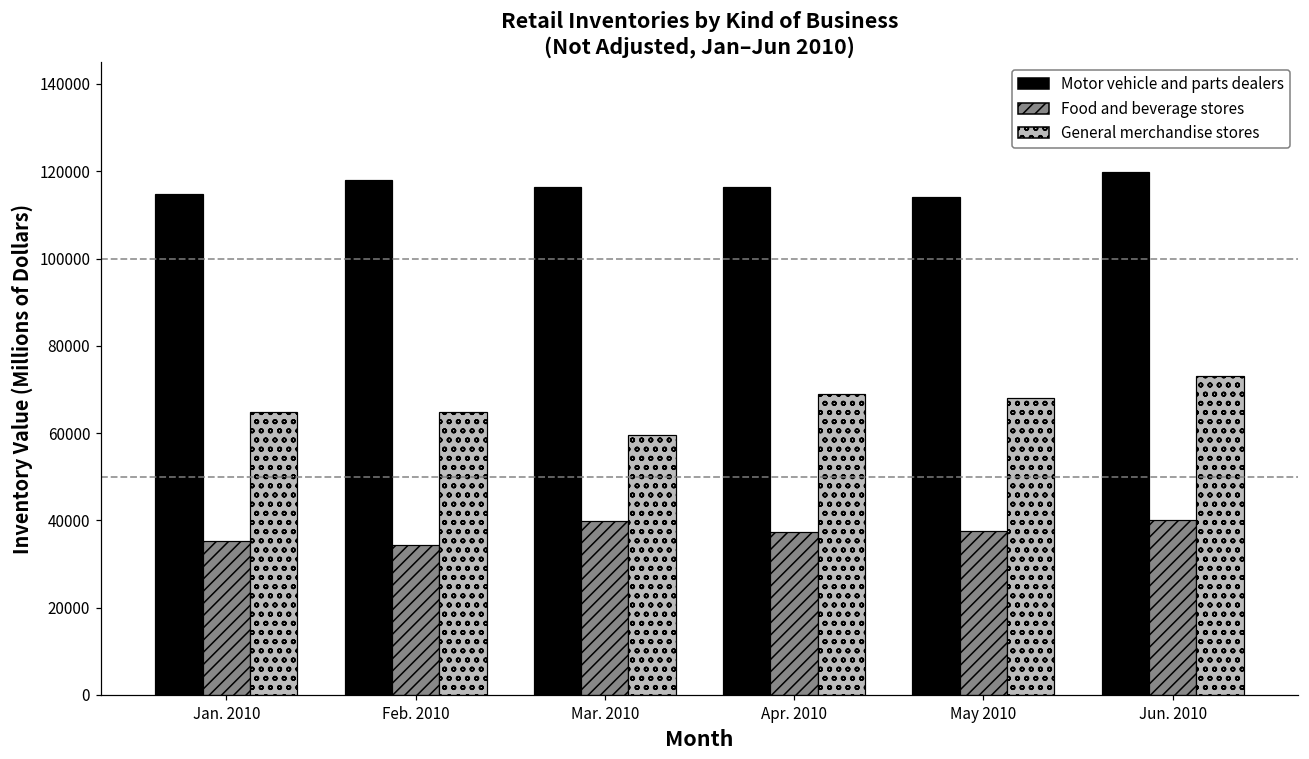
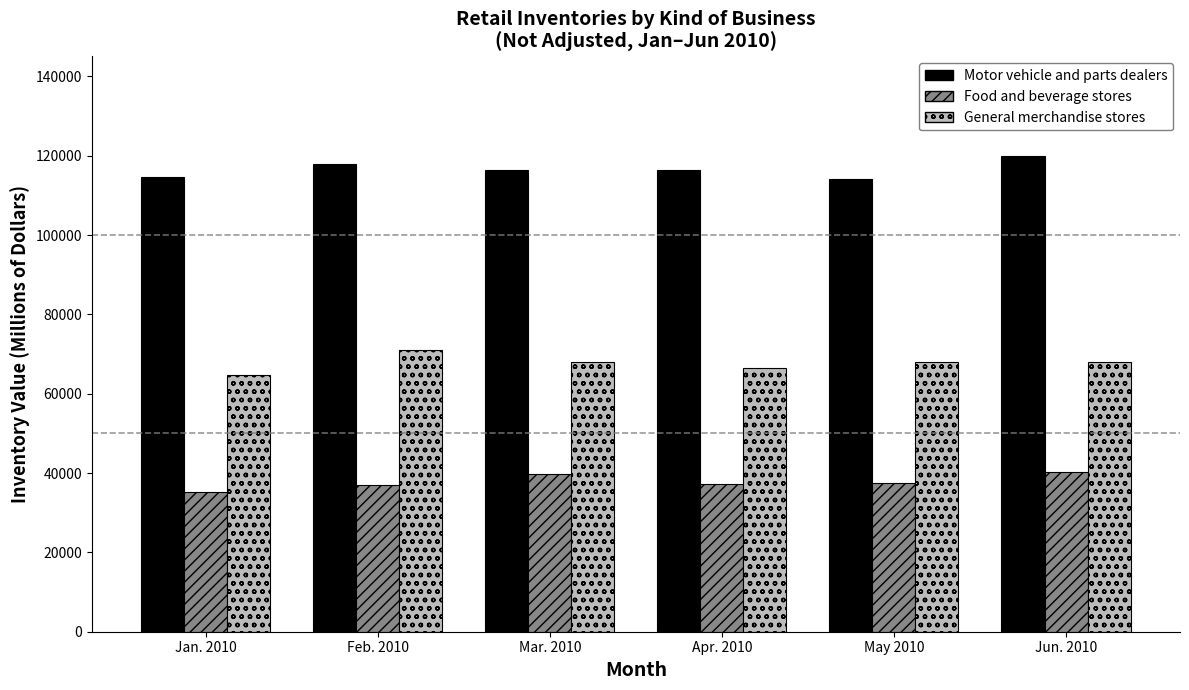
  {
    "Motor vehicle and parts dealers": {
      "Jan. 2010": 115000,
      "Feb. 2010": 118000,
      "Mar. 2010": 116000,
      "Apr. 2010": 116000,
      "May 2010": 114000,
      "Jun. 2010": 120000
    },
    "Food and beverage stores": {
      "Jan. 2010": 35000,
-     "Feb. 2010": 34000,
+     "Feb. 2010": 37000,
      "Mar. 2010": 40000,
      "Apr. 2010": 37000,
      "May 2010": 37000,
      "Jun. 2010": 40000
    },
    "General merchandise stores": {
      "Jan. 2010": 65000,
-     "Feb. 2010": 65000,
-     "Mar. 2010": 60000,
-     "Apr. 2010": 69000,
+     "Feb. 2010": 71000,
+     "Mar. 2010": 68000,
+     "Apr. 2010": 67000,
      "May 2010": 68000,
-     "Jun. 2010": 73000
+     "Jun. 2010": 68000
    }
  }
